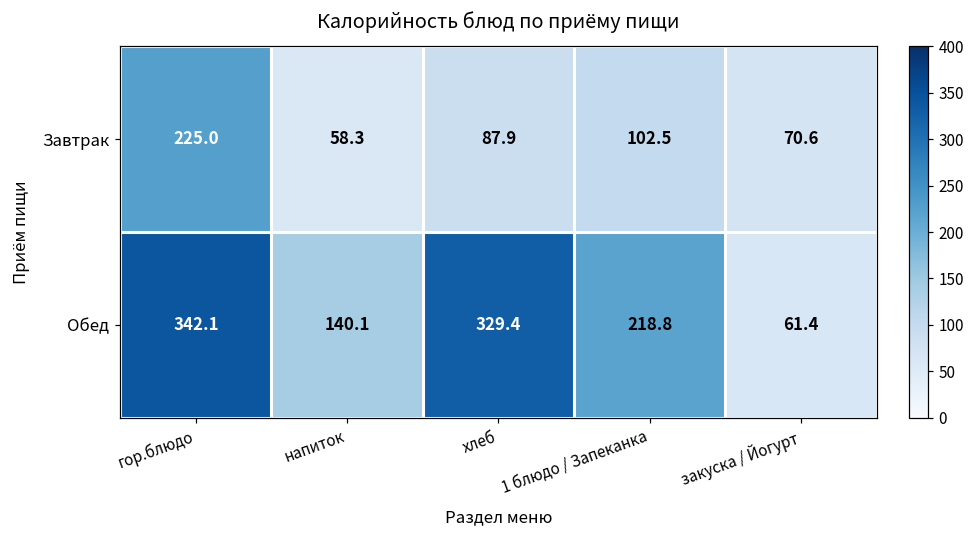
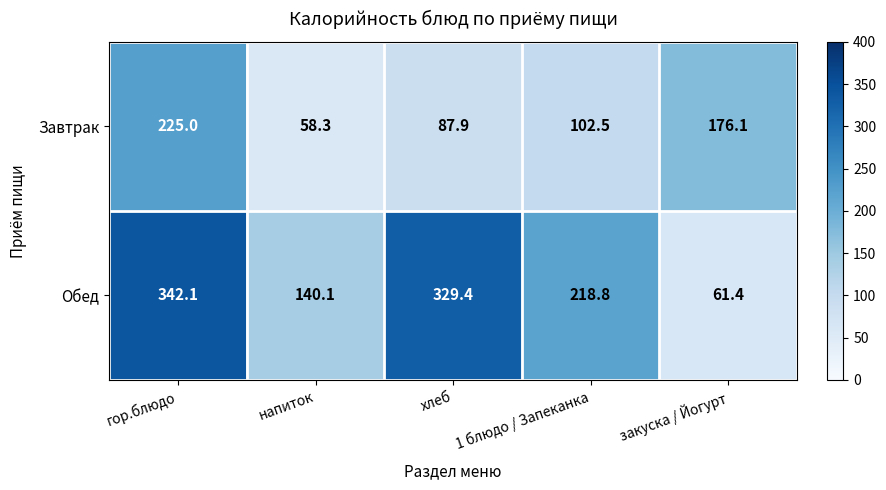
  {
    "Завтрак": {
      "гор.блюдо": 225.0,
      "напиток": 58.3,
      "хлеб": 87.9,
      "1 блюдо / Запеканка": 102.5,
-     "закуска / Йогурт": 70.6
+     "закуска / Йогурт": 176.1
    },
    "Обед": {
      "гор.блюдо": 342.1,
      "напиток": 140.1,
      "хлеб": 329.4,
      "1 блюдо / Запеканка": 218.8,
      "закуска / Йогурт": 61.4
    }
  }
